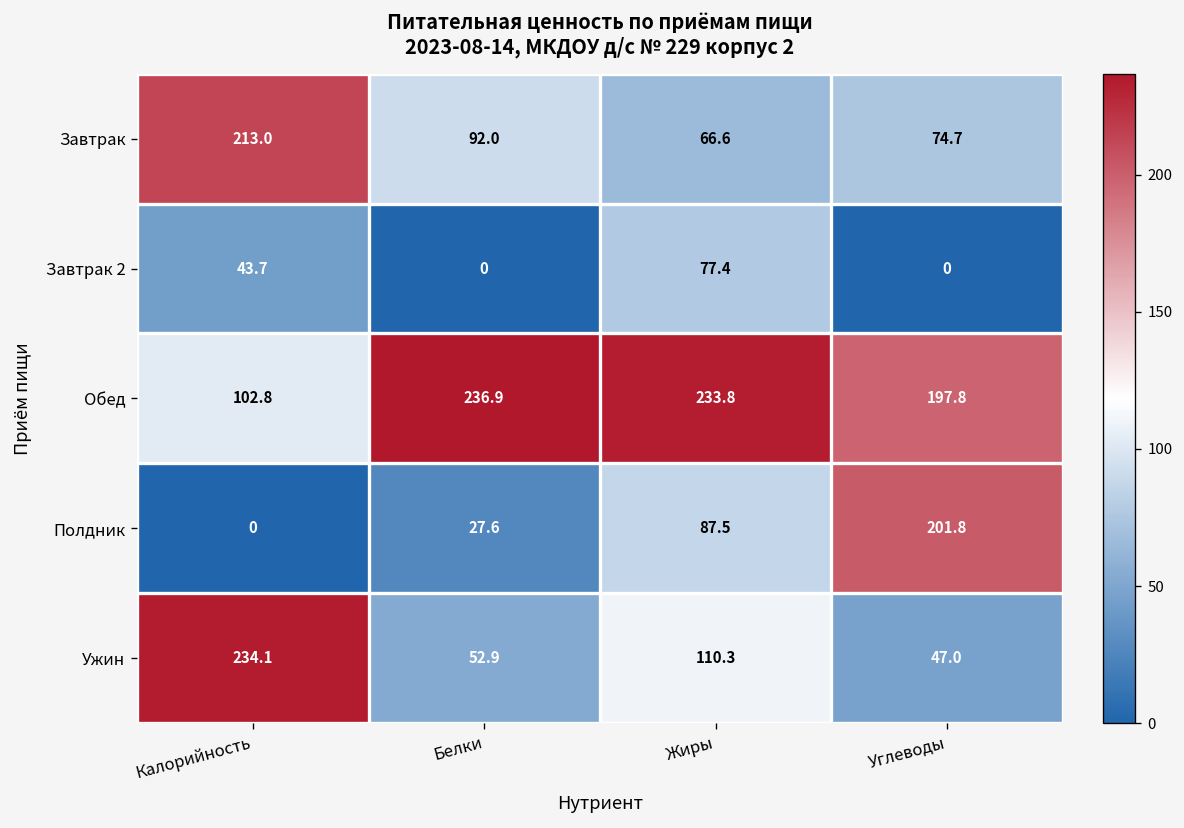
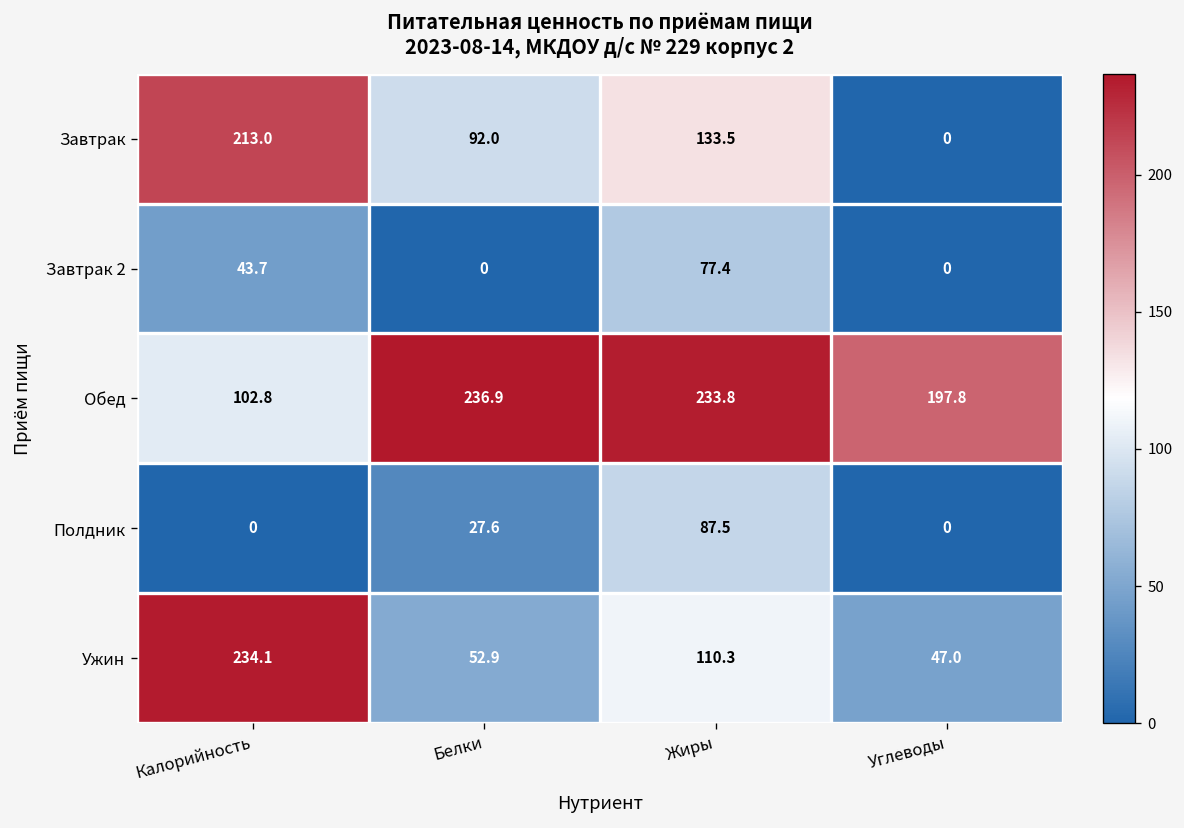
  {
    "Завтрак": {
      "Калорийность": 213.0,
      "Белки": 92.0,
-     "Жиры": 66.6,
-     "Углеводы": 74.7
+     "Жиры": 133.5,
+     "Углеводы": 0
    },
    "Завтрак 2": {
      "Калорийность": 43.7,
      "Белки": 0,
      "Жиры": 77.4,
      "Углеводы": 0
    },
    "Обед": {
      "Калорийность": 102.8,
      "Белки": 236.9,
      "Жиры": 233.8,
      "Углеводы": 197.8
    },
    "Полдник": {
      "Калорийность": 0,
      "Белки": 27.6,
      "Жиры": 87.5,
-     "Углеводы": 201.8
+     "Углеводы": 0
    },
    "Ужин": {
      "Калорийность": 234.1,
      "Белки": 52.9,
      "Жиры": 110.3,
      "Углеводы": 47.0
    }
  }
